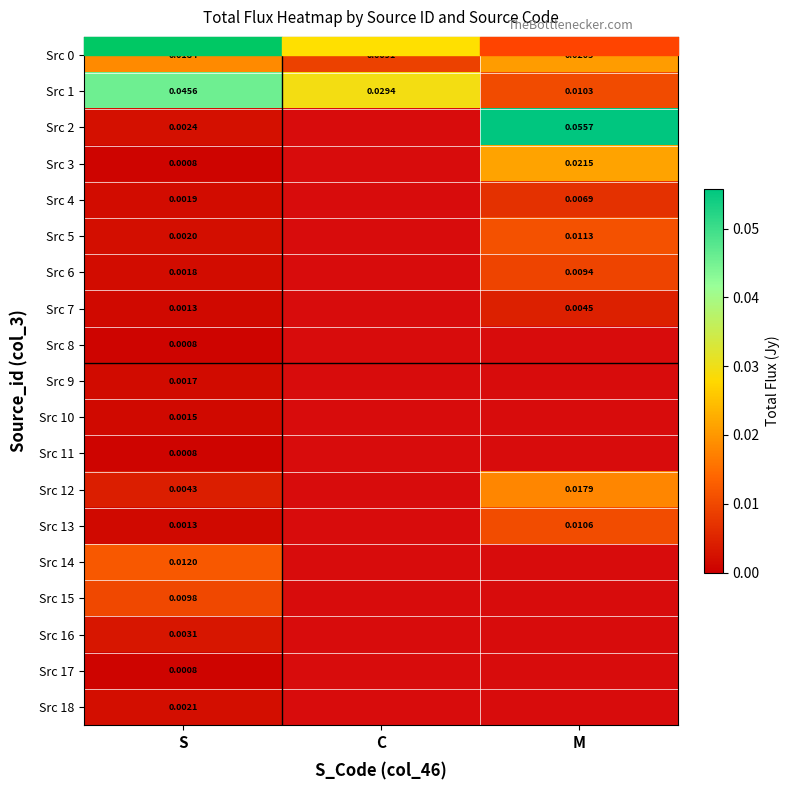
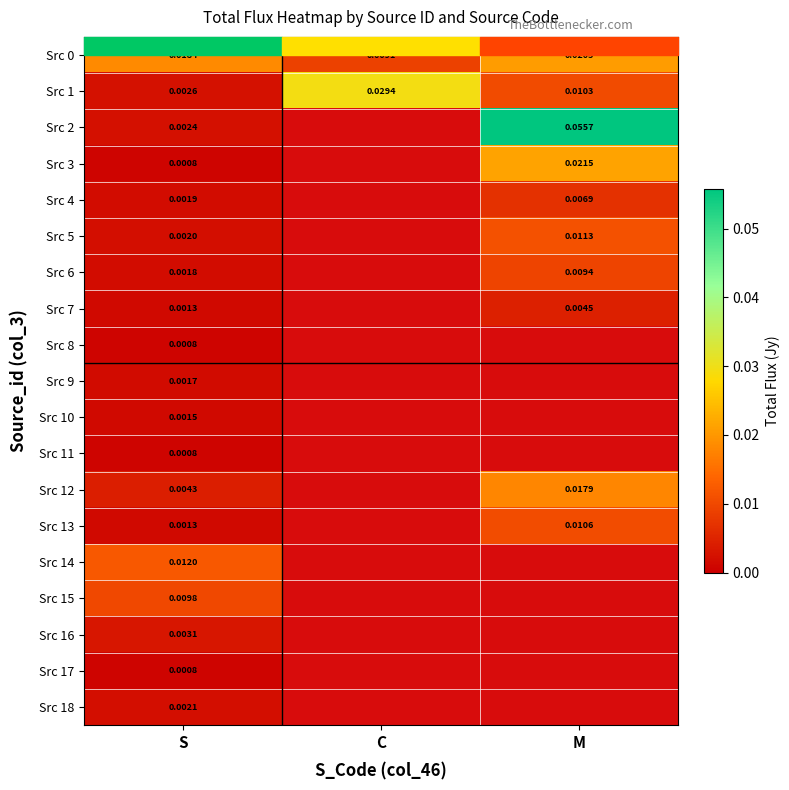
  {
    "Src 1": {
-     "S": 0.0456,
+     "S": 0.0026,
      "C": 0.0294,
      "M": 0.0103
    },
    "Src 2": {
      "S": 0.0024,
      "M": 0.0557
    },
    "Src 3": {
      "S": 0.0008,
      "M": 0.0215
    },
    "Src 4": {
      "S": 0.0019,
      "M": 0.0069
    },
    "Src 5": {
      "S": 0.0020,
      "M": 0.0113
    },
    "Src 6": {
      "S": 0.0018,
      "M": 0.0094
    },
    "Src 7": {
      "S": 0.0013,
      "M": 0.0045
    },
    "Src 8": {
      "S": 0.0008
    },
    "Src 9": {
      "S": 0.0017
    },
    "Src 10": {
      "S": 0.0015
    },
    "Src 11": {
      "S": 0.0008
    },
    "Src 12": {
      "S": 0.0043,
      "M": 0.0179
    },
    "Src 13": {
      "S": 0.0013,
      "M": 0.0106
    },
    "Src 14": {
      "S": 0.0120
    },
    "Src 15": {
      "S": 0.0098
    },
    "Src 16": {
      "S": 0.0031
    },
    "Src 17": {
      "S": 0.0008
    },
    "Src 18": {
      "S": 0.0021
    }
  }
